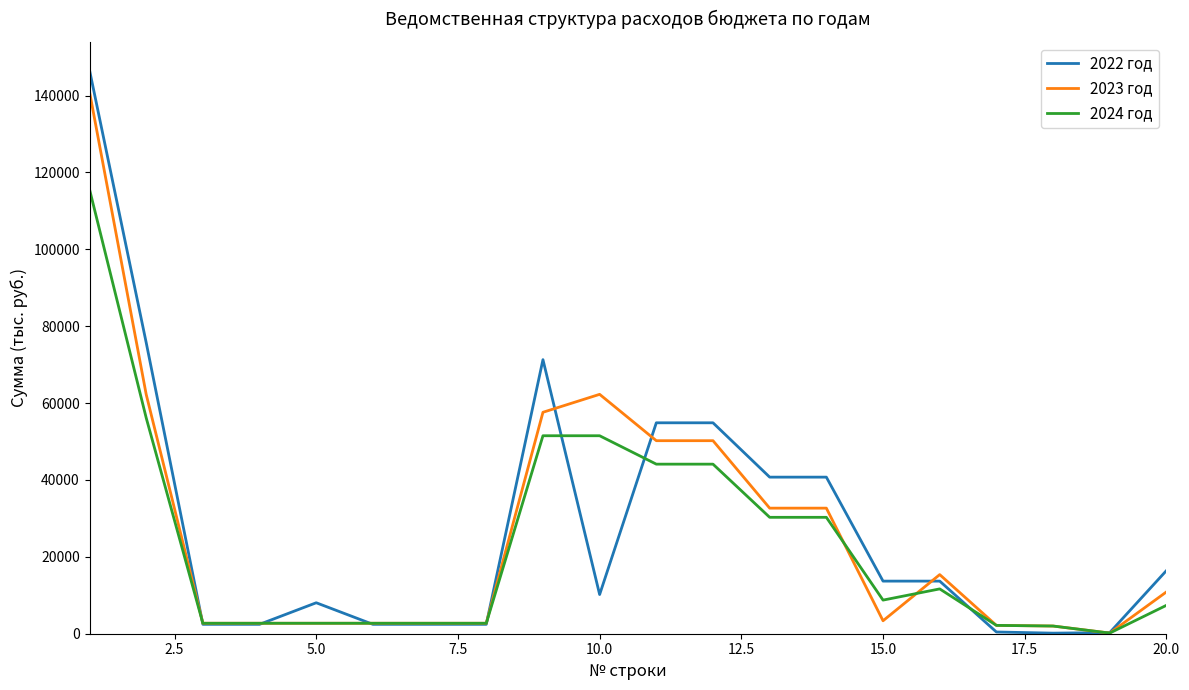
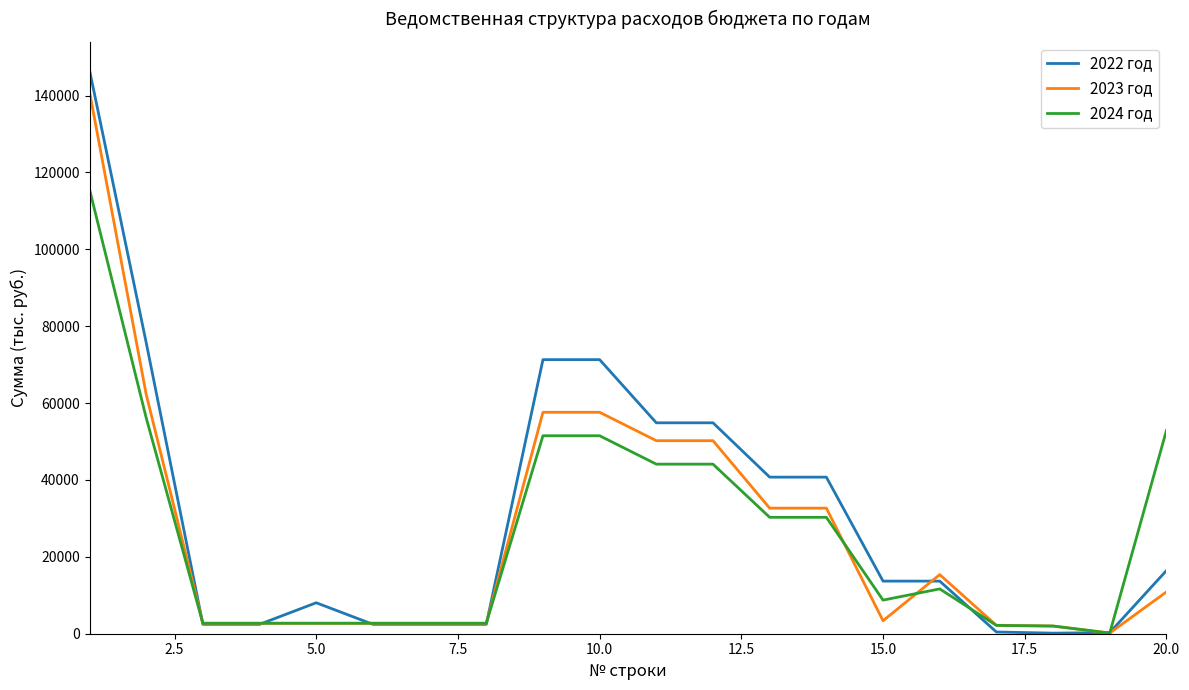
  {
    "2022 год": {
      "5.0": 8000,
-     "10.0": 10000,
+     "10.0": 71000,
      "15.0": 14000,
      "20.0": 16000
    },
    "2023 год": {
-     "10.0": 62000,
+     "10.0": 58000,
      "15.0": 3000,
      "20.0": 11000
    },
    "2024 год": {
      "10.0": 51000,
      "15.0": 9000,
-     "20.0": 7000
+     "20.0": 53000
    }
  }
